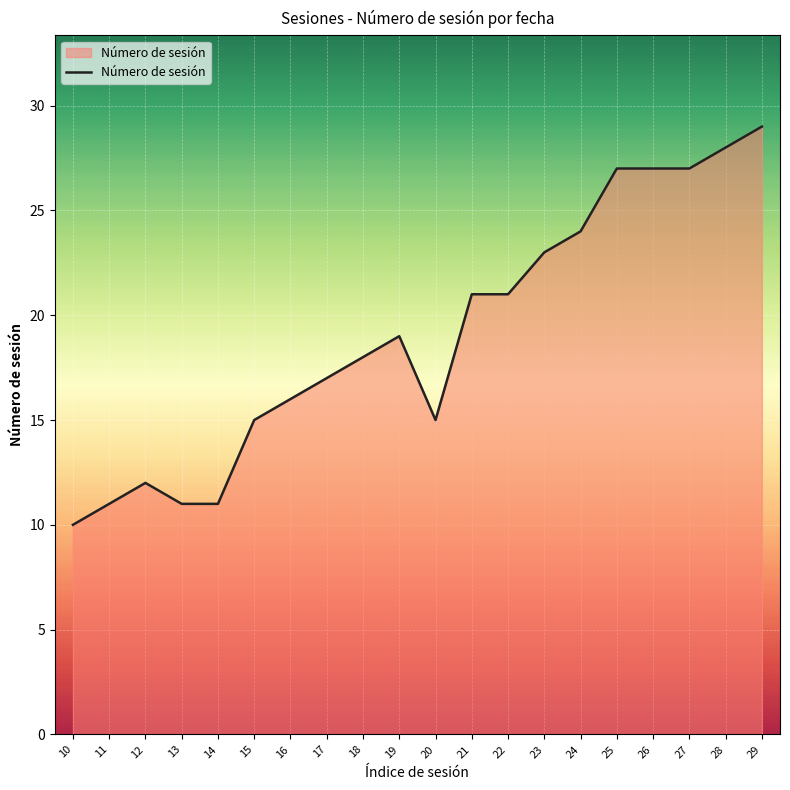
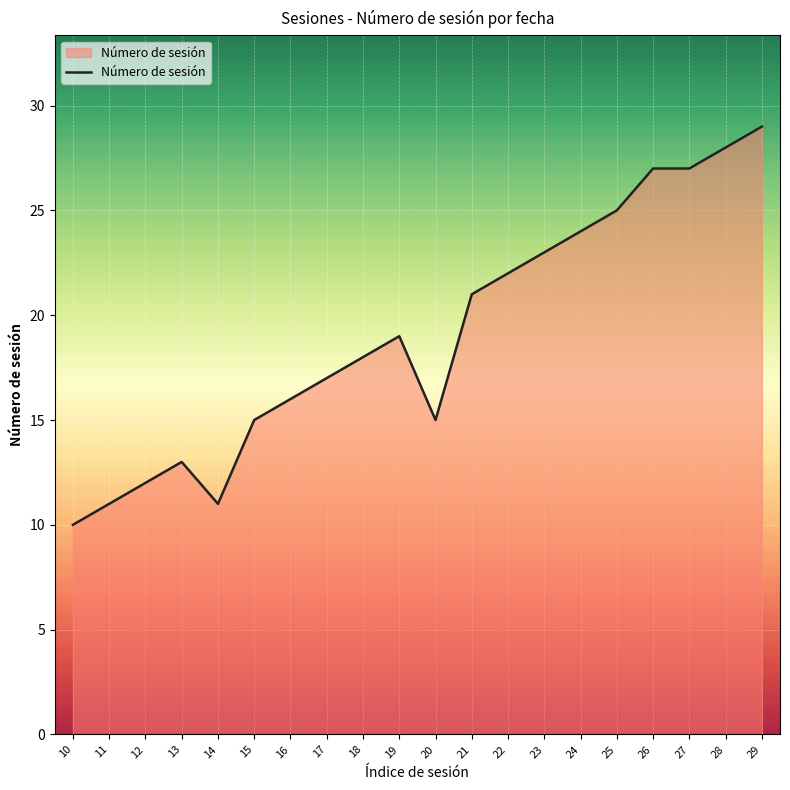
  {
    "10": 10,
    "11": 11,
    "12": 12,
-   "13": 11,
+   "13": 13,
    "14": 11,
    "15": 15,
    "16": 16,
    "17": 17,
    "18": 18,
    "19": 19,
    "20": 15,
    "21": 21,
-   "22": 21,
+   "22": 22,
    "23": 23,
    "24": 24,
-   "25": 27,
+   "25": 25,
    "26": 27,
    "27": 27,
    "28": 28,
    "29": 29
  }
